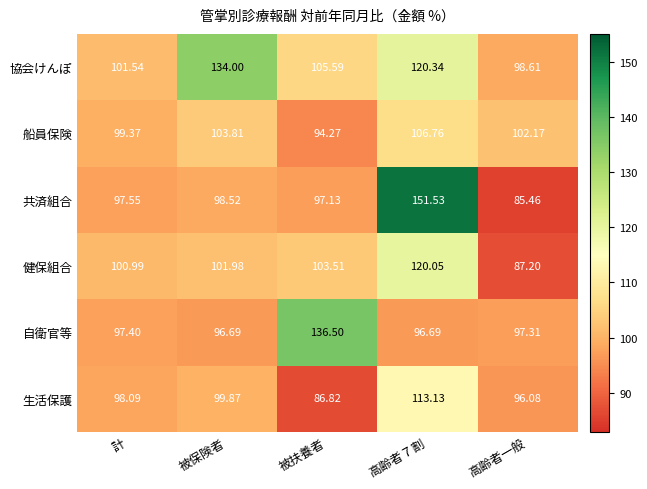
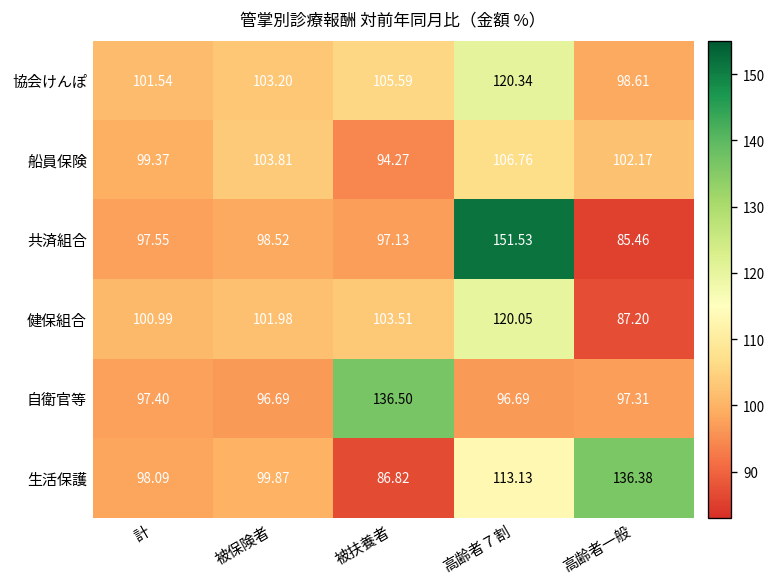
  {
    "協会けんぽ": {
      "計": 101.54,
-     "被保険者": 134.00,
+     "被保険者": 103.20,
      "被扶養者": 105.59,
      "高齢者７割": 120.34,
      "高齢者一般": 98.61
    },
    "船員保険": {
      "計": 99.37,
      "被保険者": 103.81,
      "被扶養者": 94.27,
      "高齢者７割": 106.76,
      "高齢者一般": 102.17
    },
    "共済組合": {
      "計": 97.55,
      "被保険者": 98.52,
      "被扶養者": 97.13,
      "高齢者７割": 151.53,
      "高齢者一般": 85.46
    },
    "健保組合": {
      "計": 100.99,
      "被保険者": 101.98,
      "被扶養者": 103.51,
      "高齢者７割": 120.05,
      "高齢者一般": 87.20
    },
    "自衛官等": {
      "計": 97.40,
      "被保険者": 96.69,
      "被扶養者": 136.50,
      "高齢者７割": 96.69,
      "高齢者一般": 97.31
    },
    "生活保護": {
      "計": 98.09,
      "被保険者": 99.87,
      "被扶養者": 86.82,
      "高齢者７割": 113.13,
-     "高齢者一般": 96.08
+     "高齢者一般": 136.38
    }
  }
